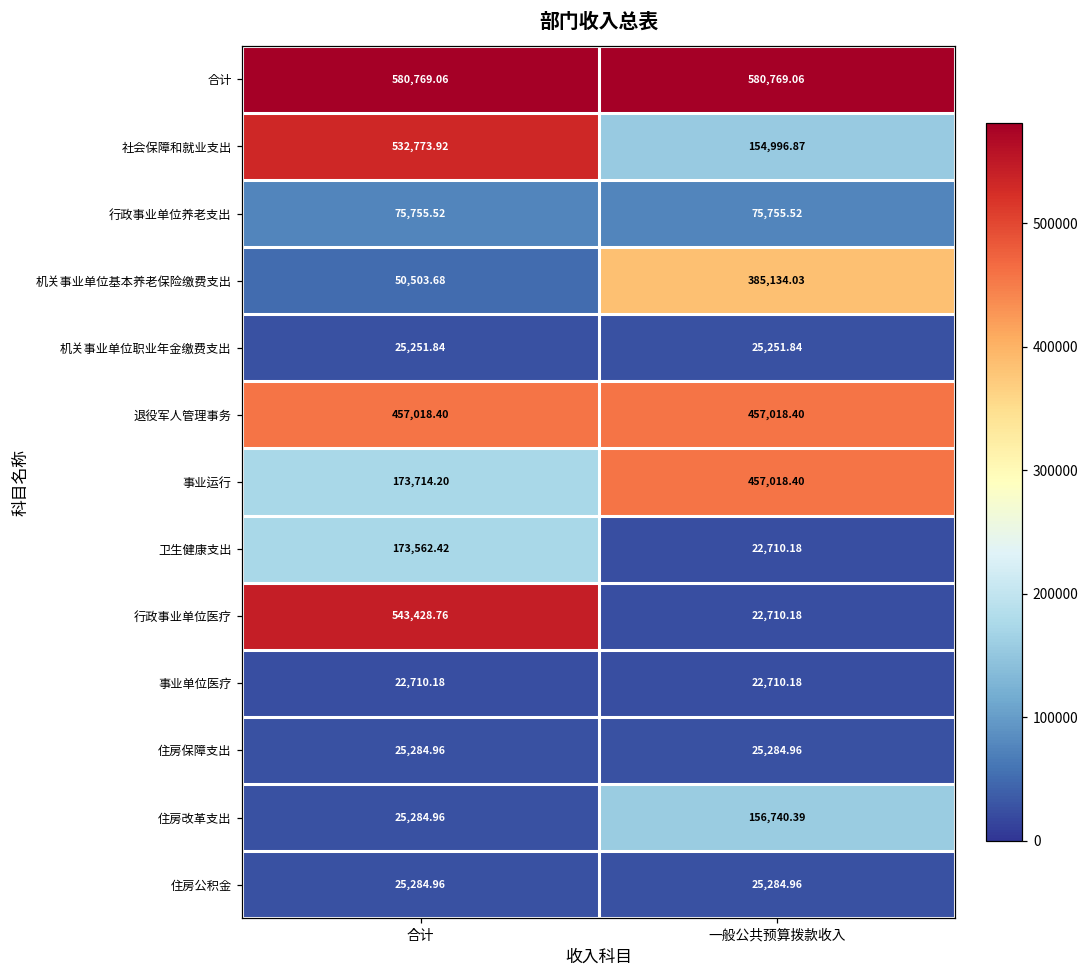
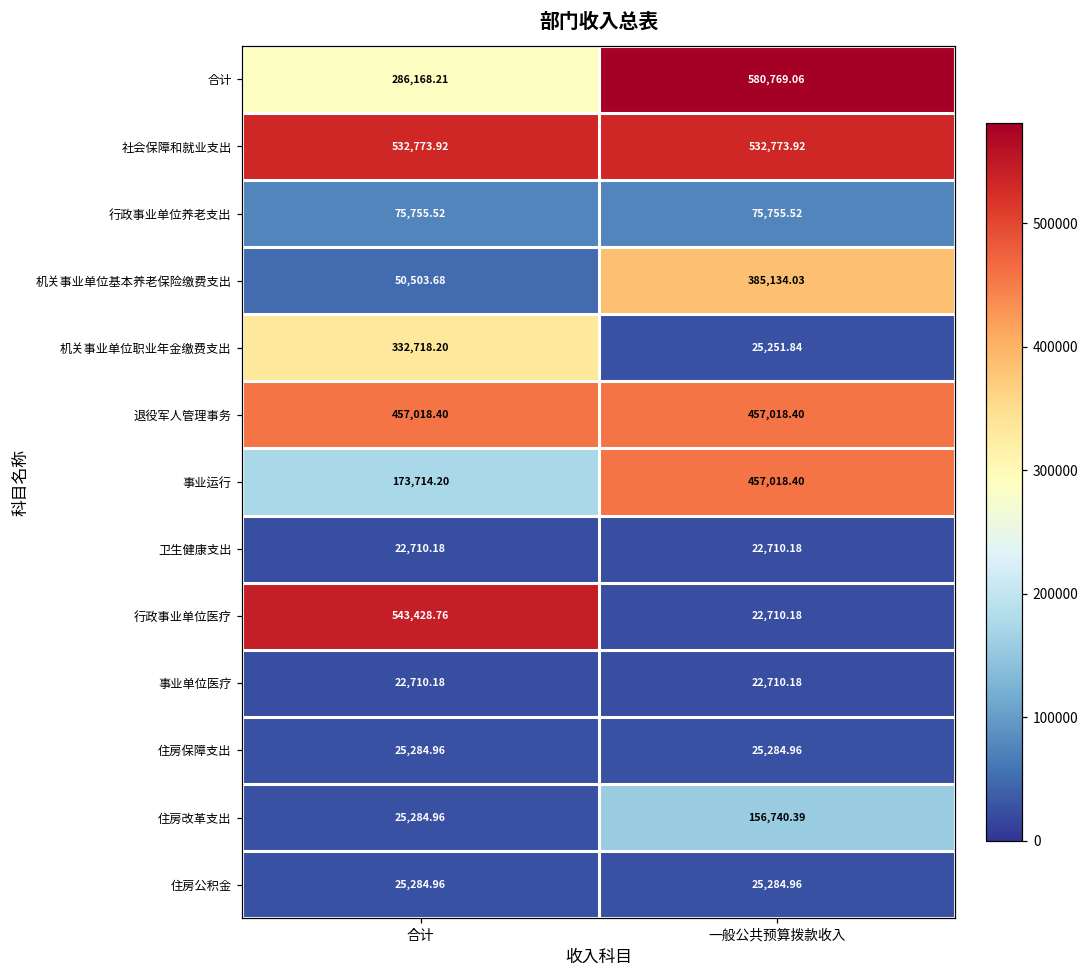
  {
    "合计": {
-     "合计": "580,769.06",
+     "合计": "286,168.21",
      "一般公共预算拨款收入": "580,769.06"
    },
    "社会保障和就业支出": {
      "合计": "532,773.92",
-     "一般公共预算拨款收入": "154,996.87"
+     "一般公共预算拨款收入": "532,773.92"
    },
    "行政事业单位养老支出": {
      "合计": "75,755.52",
      "一般公共预算拨款收入": "75,755.52"
    },
    "机关事业单位基本养老保险缴费支出": {
      "合计": "50,503.68",
      "一般公共预算拨款收入": "385,134.03"
    },
    "机关事业单位职业年金缴费支出": {
-     "合计": "25,251.84",
+     "合计": "332,718.20",
      "一般公共预算拨款收入": "25,251.84"
    },
    "退役军人管理事务": {
      "合计": "457,018.40",
      "一般公共预算拨款收入": "457,018.40"
    },
    "事业运行": {
      "合计": "173,714.20",
      "一般公共预算拨款收入": "457,018.40"
    },
    "卫生健康支出": {
-     "合计": "173,562.42",
+     "合计": "22,710.18",
      "一般公共预算拨款收入": "22,710.18"
    },
    "行政事业单位医疗": {
      "合计": "543,428.76",
      "一般公共预算拨款收入": "22,710.18"
    },
    "事业单位医疗": {
      "合计": "22,710.18",
      "一般公共预算拨款收入": "22,710.18"
    },
    "住房保障支出": {
      "合计": "25,284.96",
      "一般公共预算拨款收入": "25,284.96"
    },
    "住房改革支出": {
      "合计": "25,284.96",
      "一般公共预算拨款收入": "156,740.39"
    },
    "住房公积金": {
      "合计": "25,284.96",
      "一般公共预算拨款收入": "25,284.96"
    }
  }
